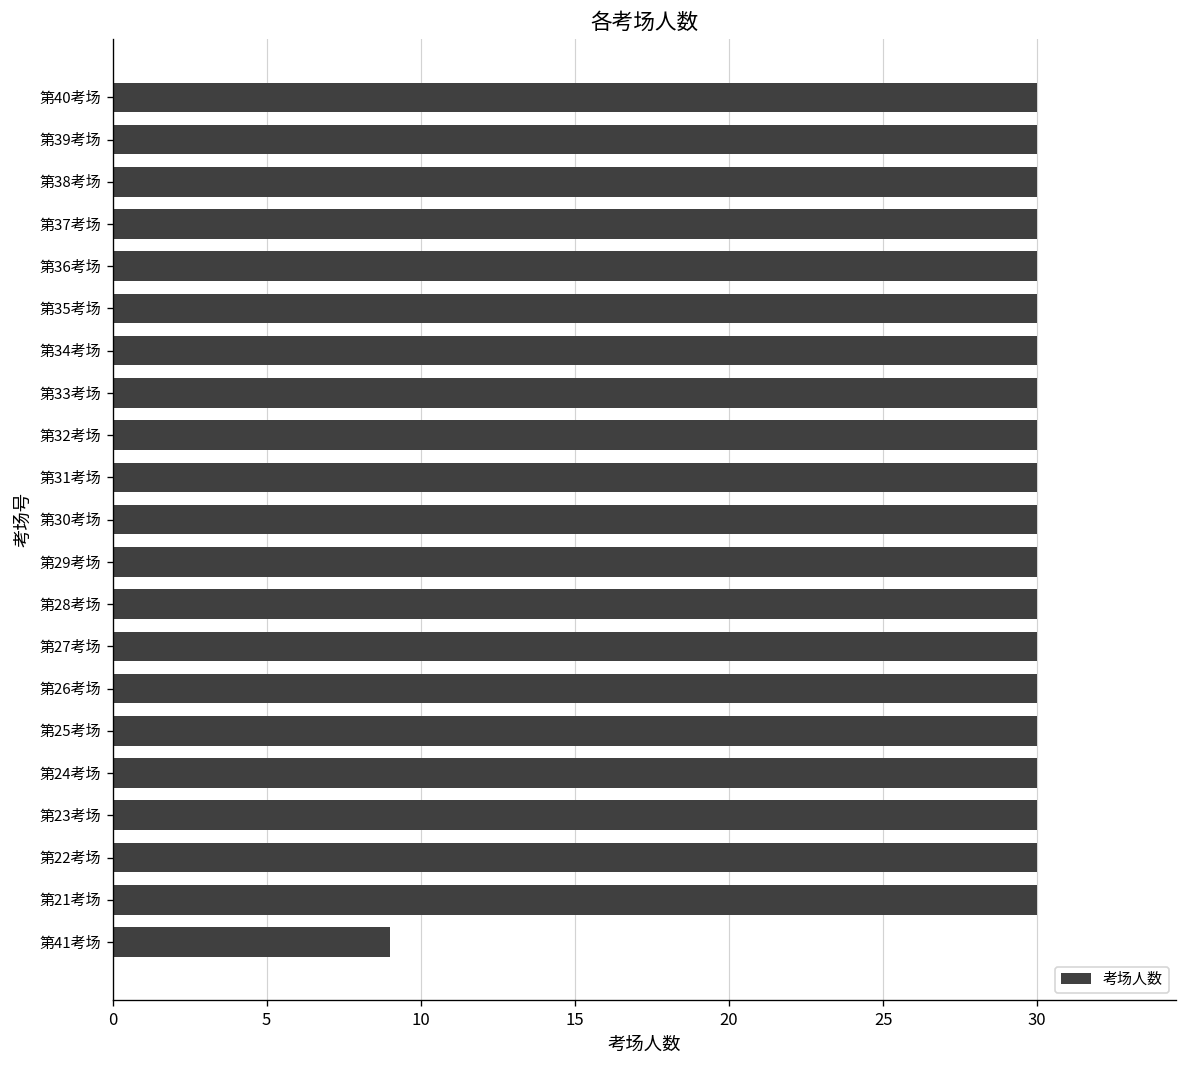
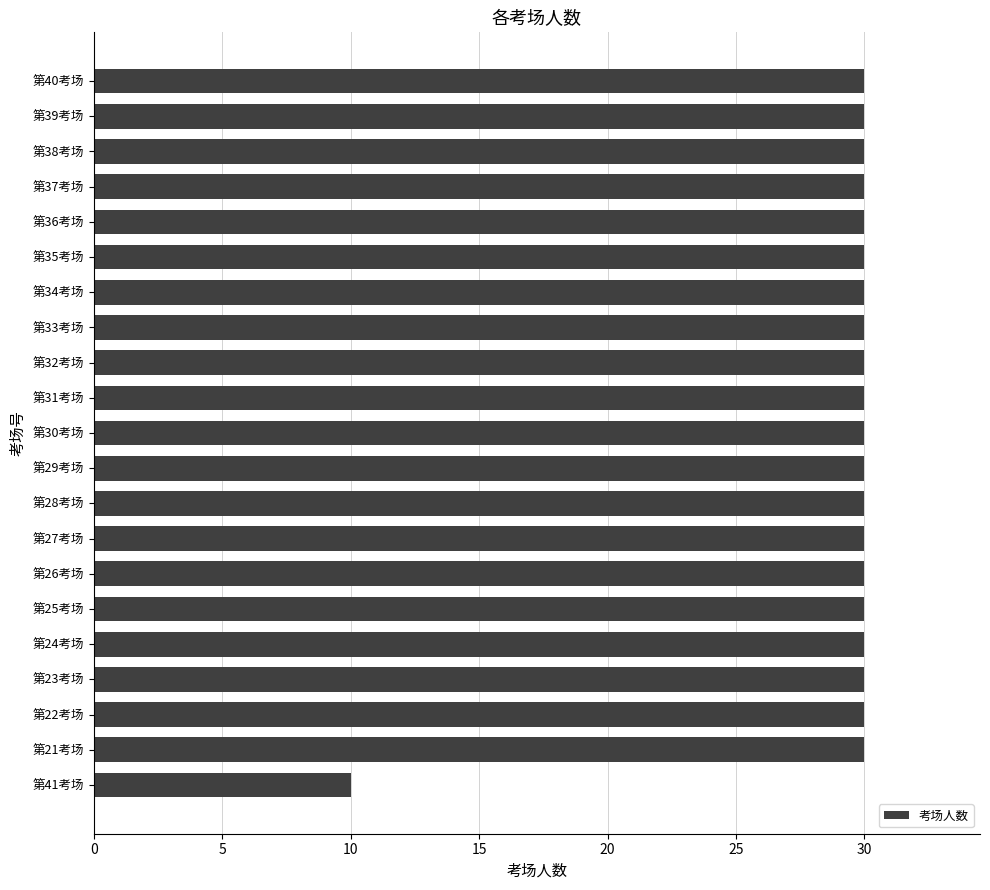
  {
    "第40考场": 30,
    "第39考场": 30,
    "第38考场": 30,
    "第37考场": 30,
    "第36考场": 30,
    "第35考场": 30,
    "第34考场": 30,
    "第33考场": 30,
    "第32考场": 30,
    "第31考场": 30,
    "第30考场": 30,
    "第29考场": 30,
    "第28考场": 30,
    "第27考场": 30,
    "第26考场": 30,
    "第25考场": 30,
    "第24考场": 30,
    "第23考场": 30,
    "第22考场": 30,
    "第21考场": 30,
-   "第41考场": 9
+   "第41考场": 10
  }
